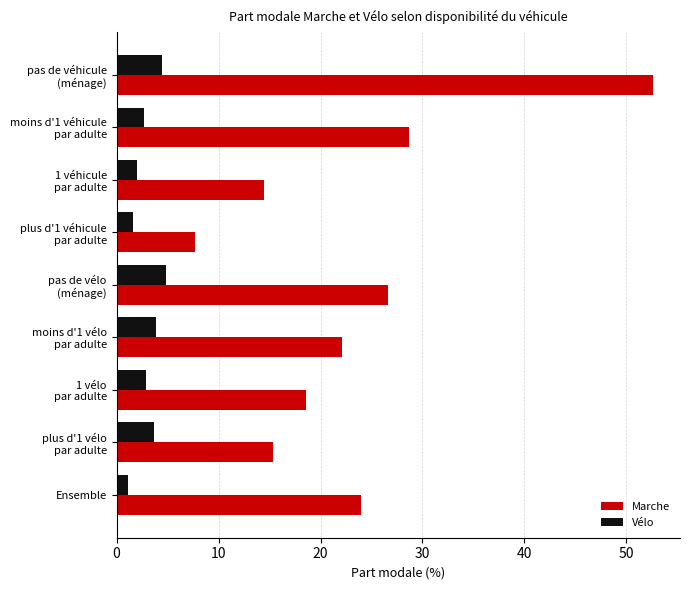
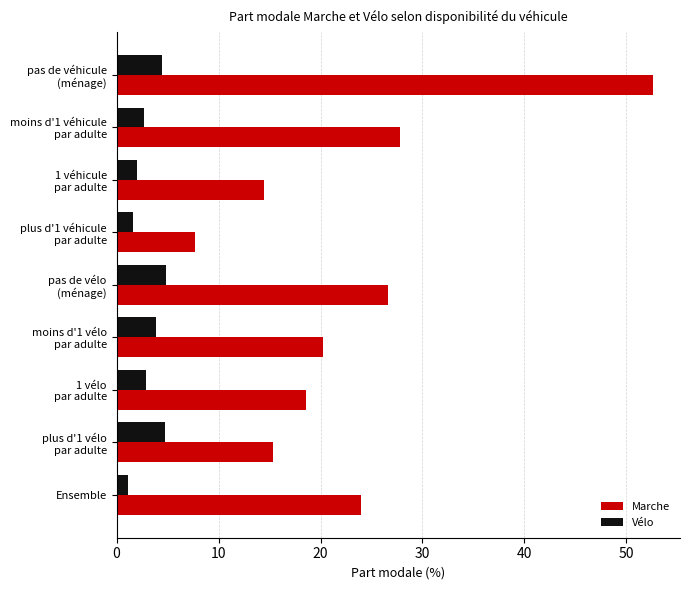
  {
    "Marche": {
      "pas de véhicule (ménage)": 52.6,
-     "moins d'1 véhicule par adulte": 28.7,
+     "moins d'1 véhicule par adulte": 27.8,
      "1 véhicule par adulte": 14.5,
      "plus d'1 véhicule par adulte": 7.7,
      "pas de vélo (ménage)": 26.7,
-     "moins d'1 vélo par adulte": 22.1,
+     "moins d'1 vélo par adulte": 20.3,
      "1 vélo par adulte": 18.6,
      "plus d'1 vélo par adulte": 15.3,
      "Ensemble": 23.9
    },
    "Vélo": {
      "pas de véhicule (ménage)": 4.5,
      "moins d'1 véhicule par adulte": 2.7,
      "1 véhicule par adulte": 2.0,
      "plus d'1 véhicule par adulte": 1.6,
      "pas de vélo (ménage)": 4.9,
      "moins d'1 vélo par adulte": 3.9,
      "1 vélo par adulte": 2.9,
-     "plus d'1 vélo par adulte": 3.7,
+     "plus d'1 vélo par adulte": 4.8,
      "Ensemble": 1.1
    }
  }
